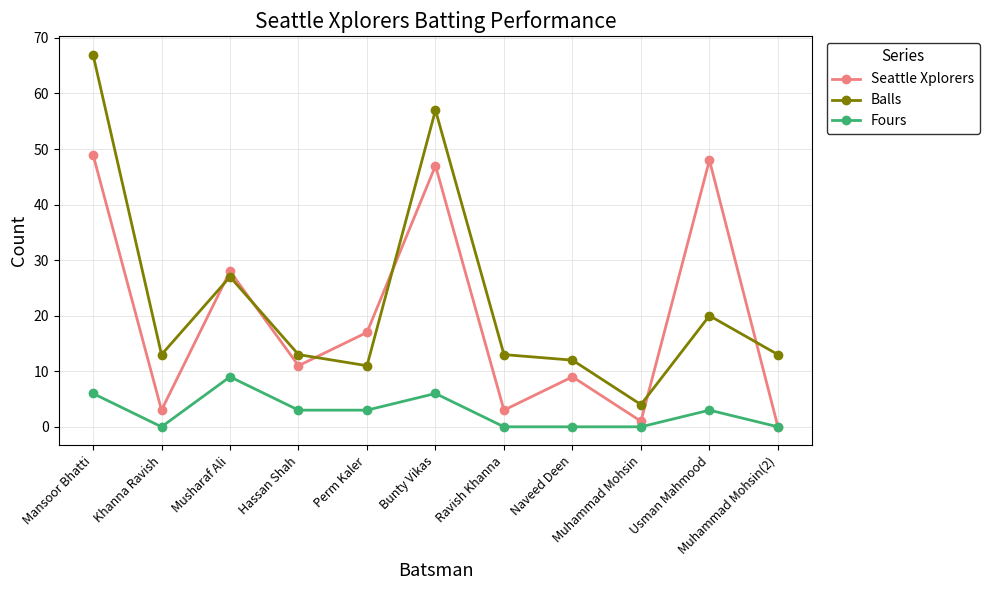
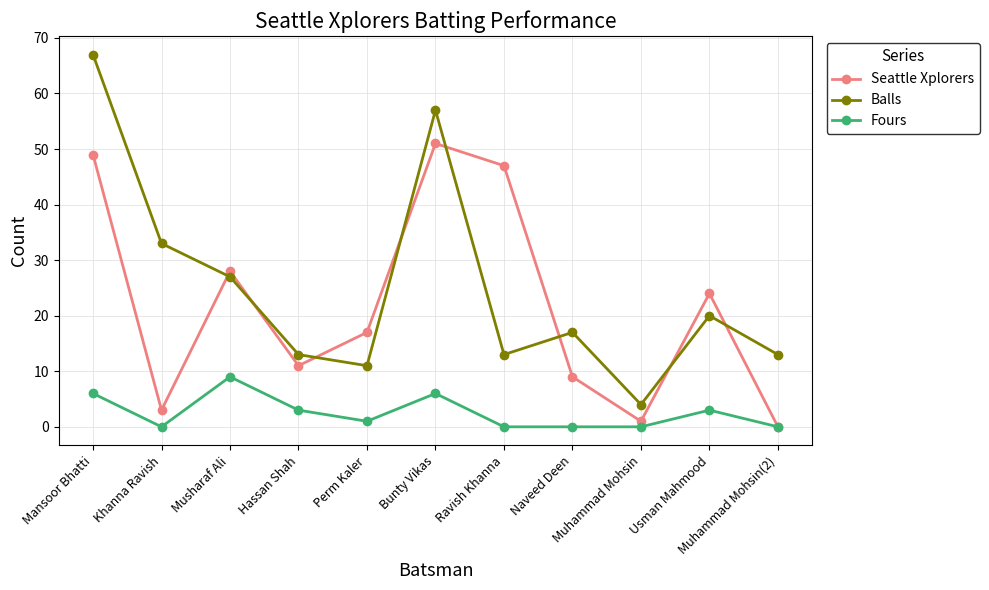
  {
    "Seattle Xplorers": {
      "Mansoor Bhatti": 49,
      "Khanna Ravish": 3,
      "Musharaf Ali": 28,
      "Hassan Shah": 11,
      "Perm Kaler": 17,
-     "Bunty Vikas": 47,
-     "Ravish Khanna": 3,
+     "Bunty Vikas": 51,
+     "Ravish Khanna": 47,
      "Naveed Deen": 9,
      "Muhammad Mohsin": 1,
-     "Usman Mahmood": 48
+     "Usman Mahmood": 24
    },
    "Balls": {
      "Mansoor Bhatti": 67,
-     "Khanna Ravish": 13,
+     "Khanna Ravish": 33,
      "Musharaf Ali": 27,
      "Hassan Shah": 13,
      "Perm Kaler": 11,
      "Bunty Vikas": 57,
      "Ravish Khanna": 13,
-     "Naveed Deen": 12,
+     "Naveed Deen": 17,
      "Muhammad Mohsin": 4,
      "Usman Mahmood": 20,
      "Muhammad Mohsin(2)": 13
    },
    "Fours": {
      "Mansoor Bhatti": 6,
      "Khanna Ravish": 0,
      "Musharaf Ali": 9,
      "Hassan Shah": 3,
-     "Perm Kaler": 3,
+     "Perm Kaler": 1,
      "Bunty Vikas": 6,
      "Ravish Khanna": 0,
      "Naveed Deen": 0,
      "Muhammad Mohsin": 0,
      "Usman Mahmood": 3
    }
  }
